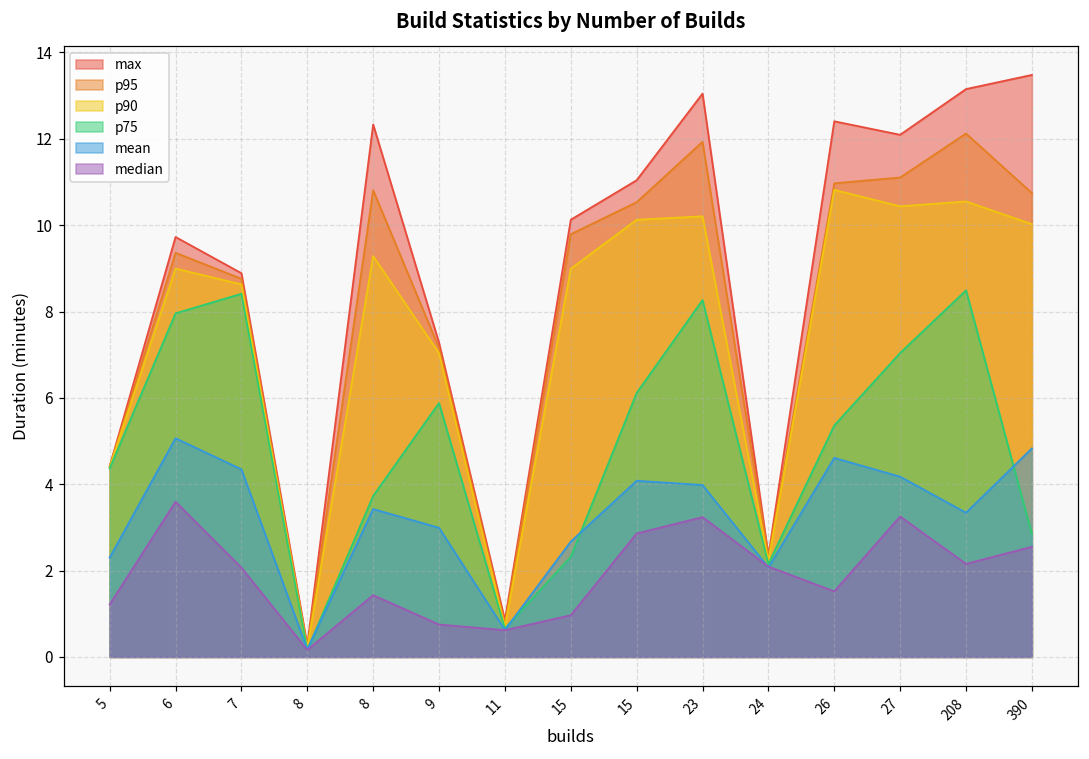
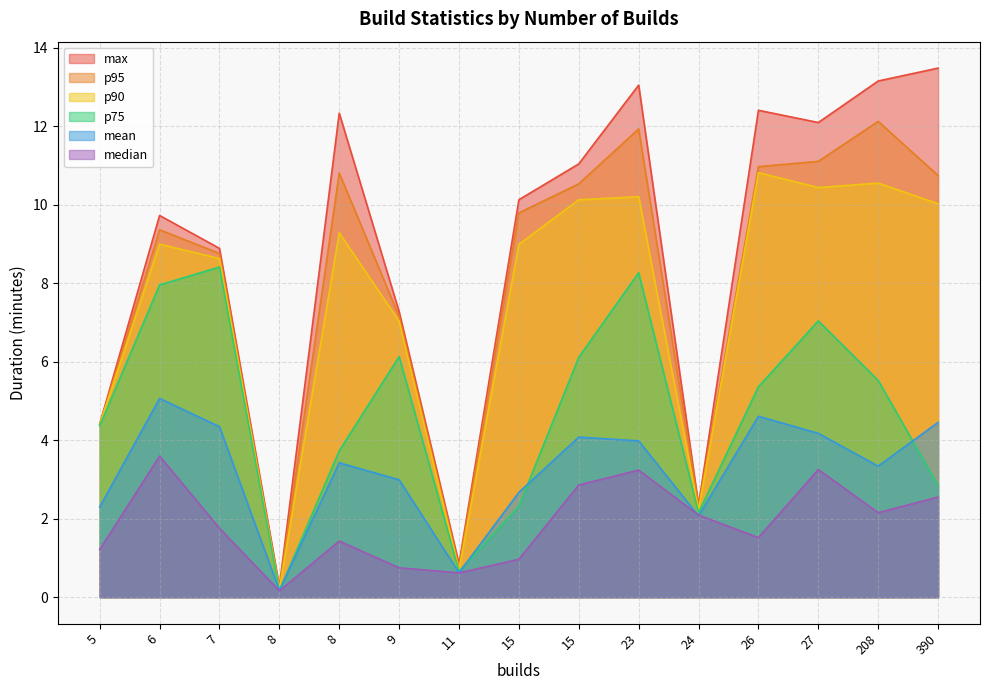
  {
    "p75": {
      "6": 8.0,
      "7": 8.4,
-     "9": 5.9,
+     "9": 6.1,
      "23": 8.3,
      "26": 5.4,
      "27": 7.0,
-     "208": 8.5,
+     "208": 5.5,
      "390": 2.9
    },
    "mean": {
      "5": 2.3,
      "6": 5.1,
      "7": 4.3,
      "9": 3.0,
      "23": 4.0,
      "26": 4.6,
      "27": 4.2,
      "208": 3.3,
-     "390": 4.8
+     "390": 4.5
    },
    "median": {
      "5": 1.2,
      "6": 3.6,
-     "7": 2.1,
+     "7": 1.8,
      "9": 0.7,
      "23": 3.2,
      "26": 1.5,
      "27": 3.3,
      "208": 2.2,
      "390": 2.6
    }
  }
